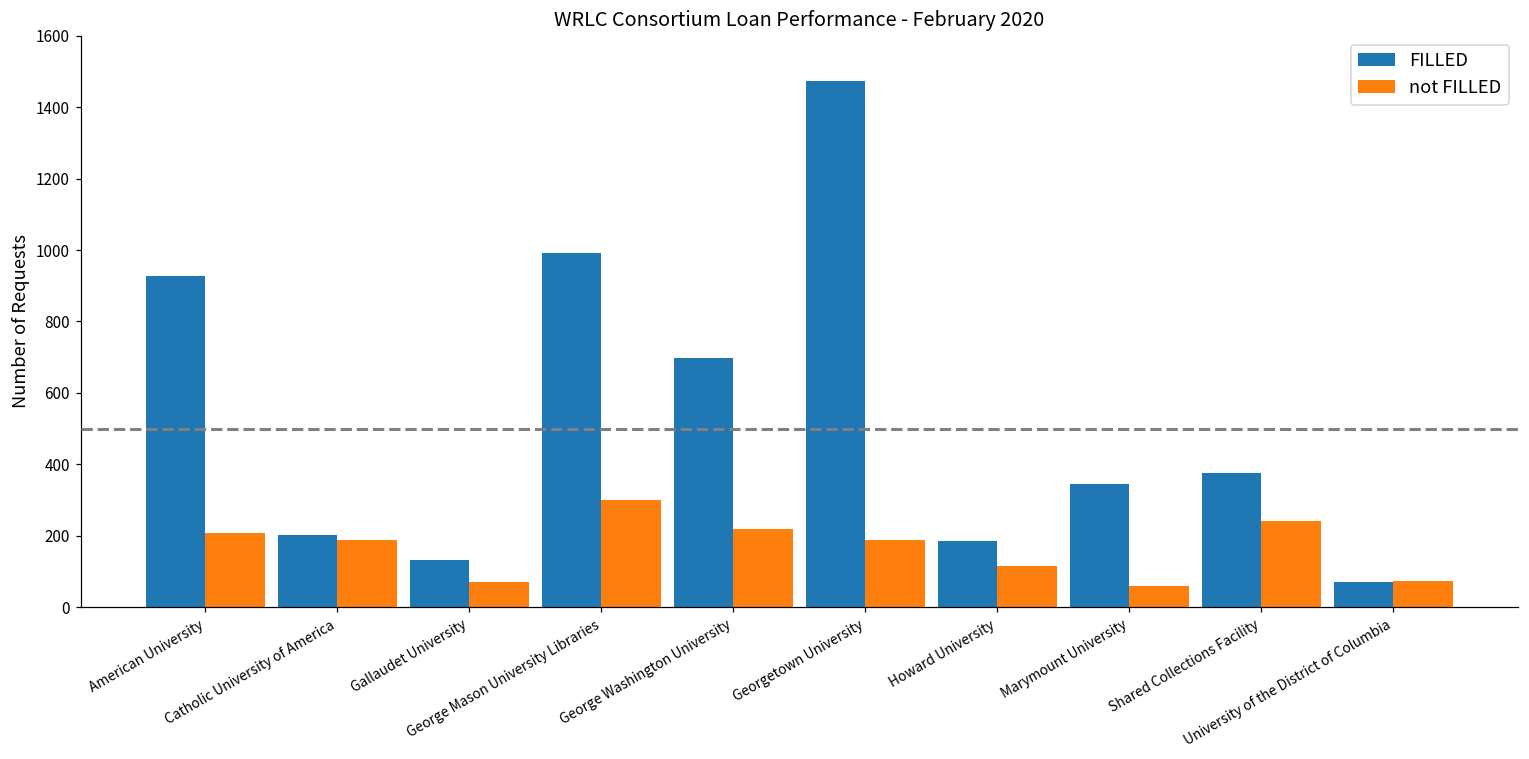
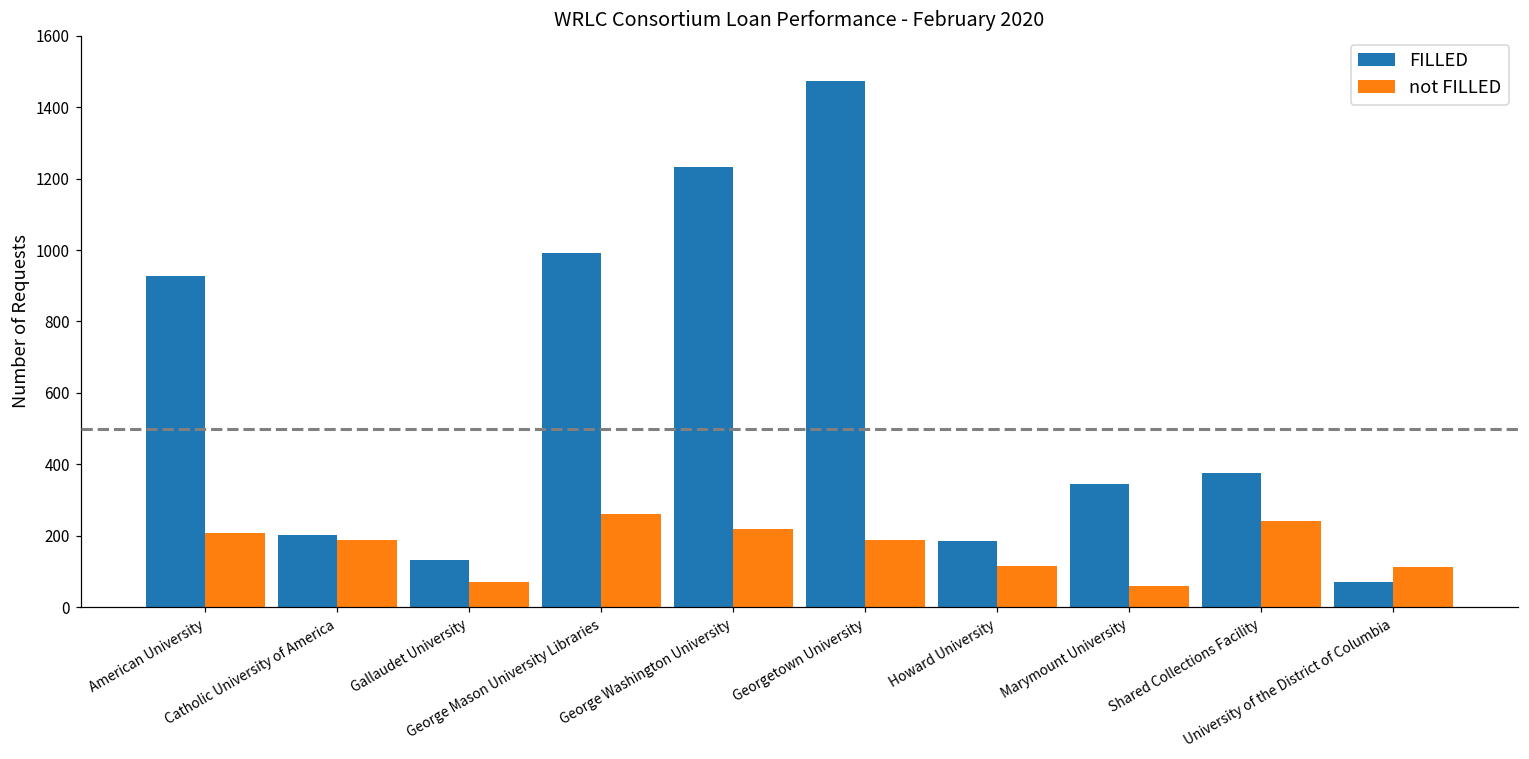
  {
    "FILLED": {
      "American University": 930,
      "Catholic University of America": 200,
      "Gallaudet University": 130,
      "George Mason University Libraries": 990,
-     "George Washington University": 700,
+     "George Washington University": 1230,
      "Georgetown University": 1470,
      "Howard University": 190,
      "Marymount University": 350,
      "Shared Collections Facility": 380,
      "University of the District of Columbia": 70
    },
    "not FILLED": {
      "American University": 210,
      "Catholic University of America": 190,
      "Gallaudet University": 70,
-     "George Mason University Libraries": 300,
+     "George Mason University Libraries": 260,
      "George Washington University": 220,
      "Georgetown University": 190,
      "Howard University": 120,
      "Marymount University": 60,
      "Shared Collections Facility": 240,
-     "University of the District of Columbia": 70
+     "University of the District of Columbia": 110
    }
  }
